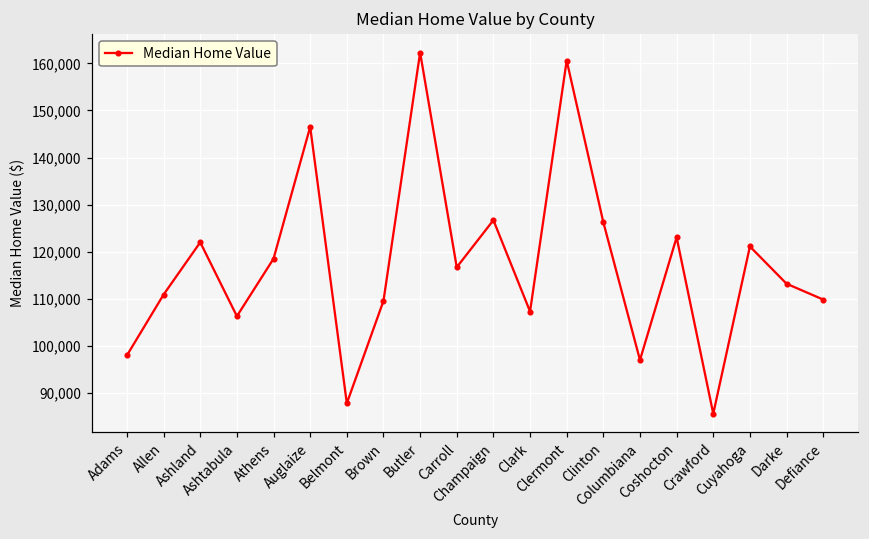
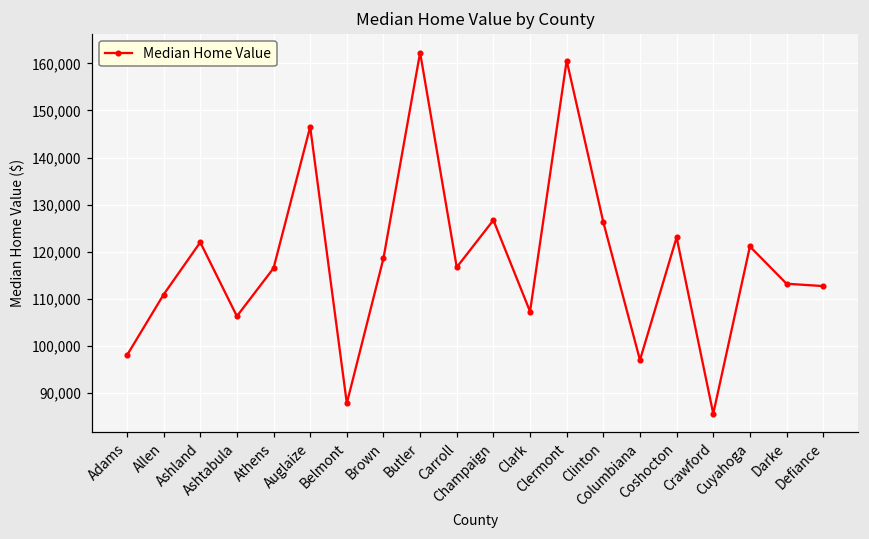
  {
    "Adams": "98,000",
    "Allen": "111,000",
    "Ashland": "122,000",
    "Ashtabula": "106,000",
-   "Athens": "119,000",
+   "Athens": "117,000",
    "Auglaize": "147,000",
    "Belmont": "88,000",
-   "Brown": "110,000",
+   "Brown": "119,000",
    "Butler": "162,000",
    "Carroll": "117,000",
    "Champaign": "127,000",
    "Clark": "107,000",
    "Clermont": "161,000",
    "Clinton": "126,000",
    "Columbiana": "97,000",
    "Coshocton": "123,000",
    "Crawford": "86,000",
    "Cuyahoga": "121,000",
    "Darke": "113,000",
-   "Defiance": "110,000"
+   "Defiance": "113,000"
  }
